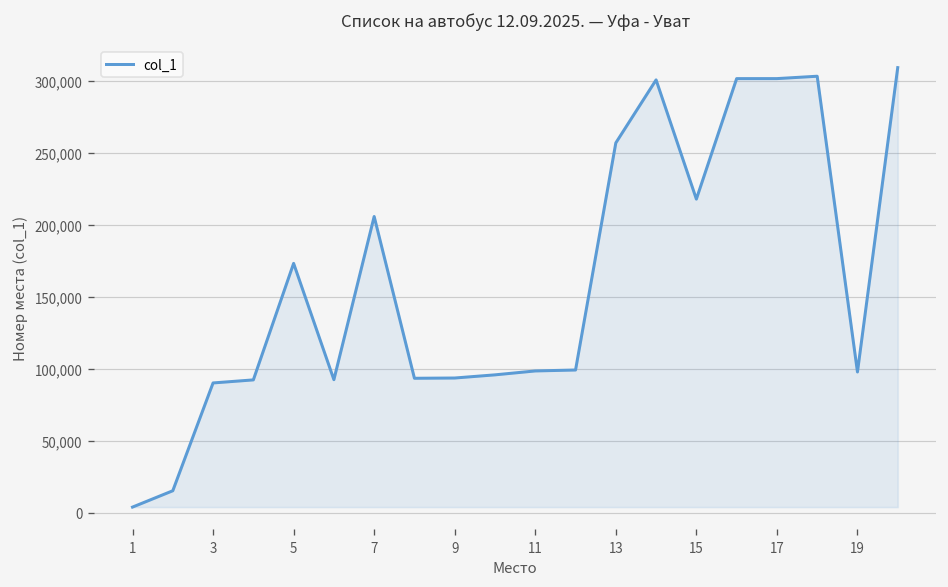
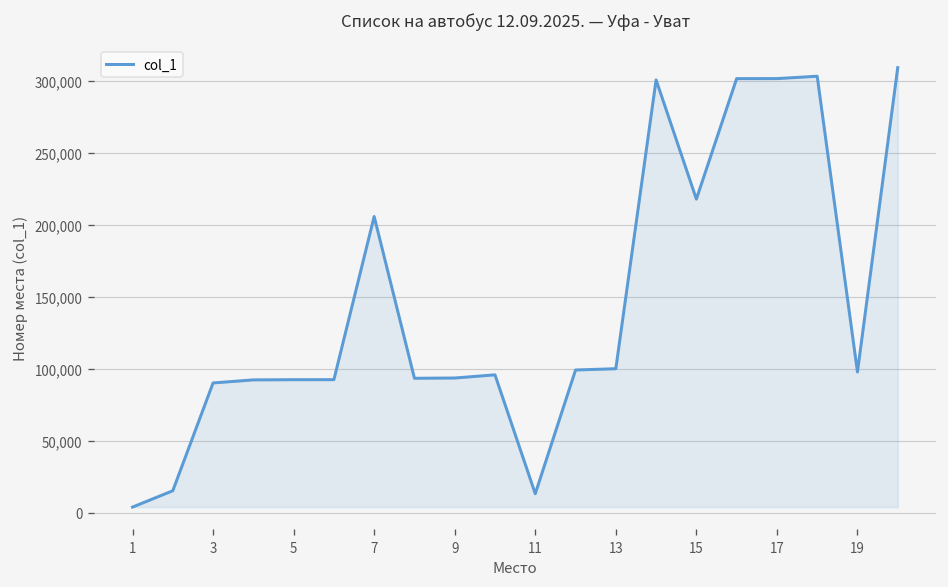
  {
    "1": "4,000",
    "3": "90,000",
-   "5": "173,000",
+   "5": "92,000",
    "7": "206,000",
    "9": "93,000",
-   "11": "98,000",
-   "13": "257,000",
+   "11": "13,000",
+   "13": "100,000",
    "15": "218,000",
    "17": "302,000",
    "19": "98,000"
  }
